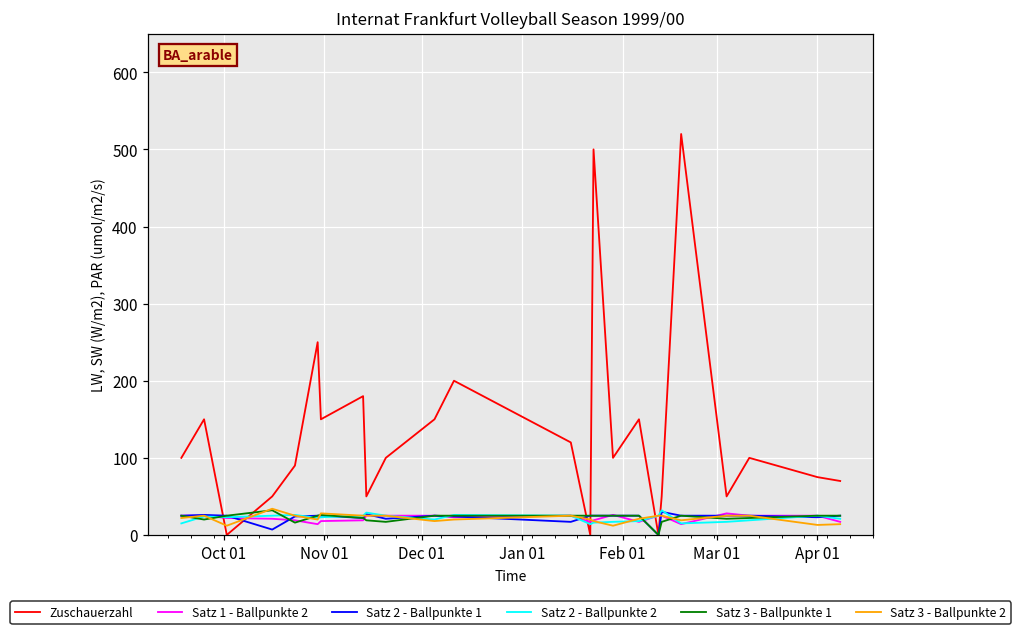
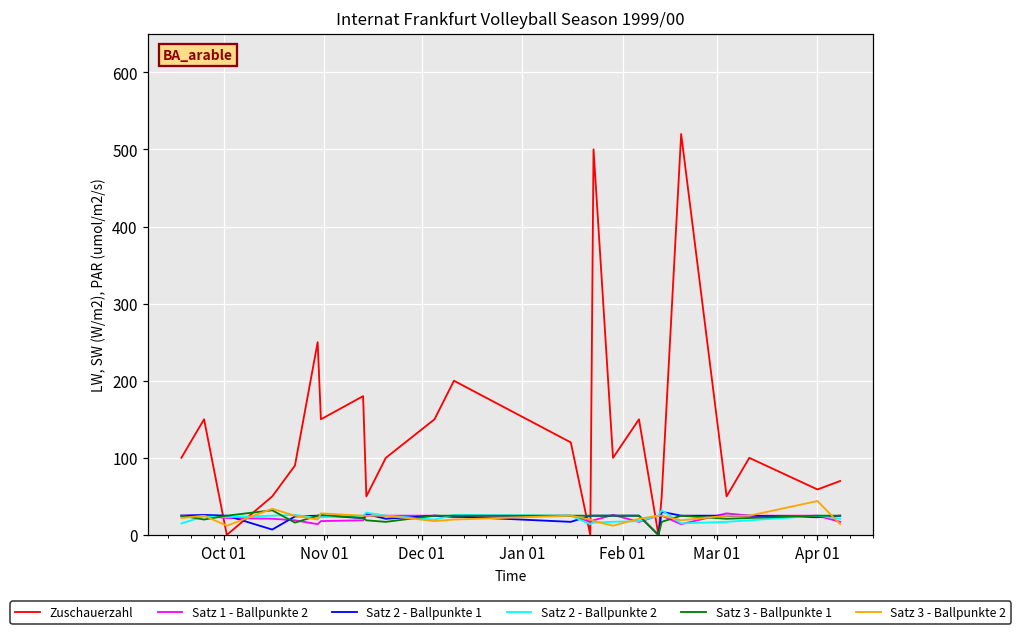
  {
    "Zuschauerzahl": {
-     "Apr 01": 80
+     "Apr 01": 60
    },
    "Satz 3 - Ballpunkte 2": {
-     "Apr 01": 10
+     "Apr 01": 40
    }
  }
